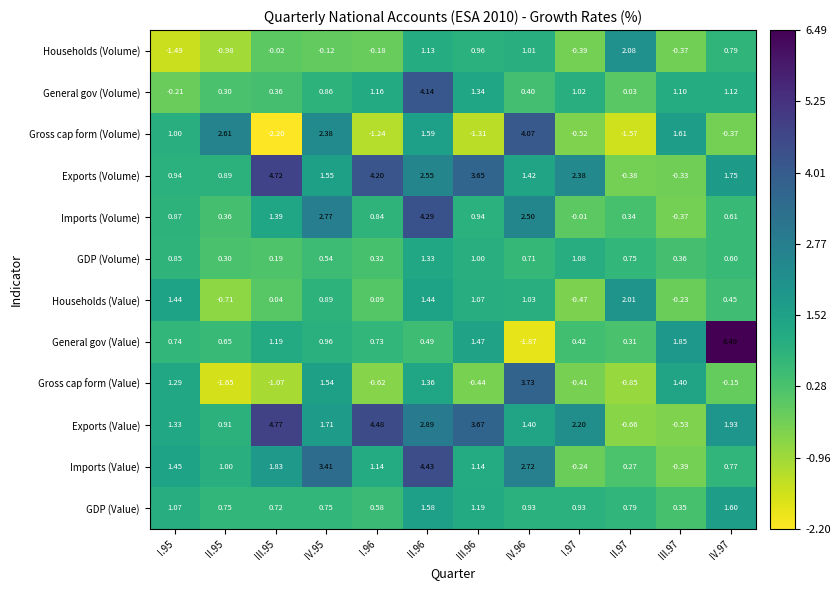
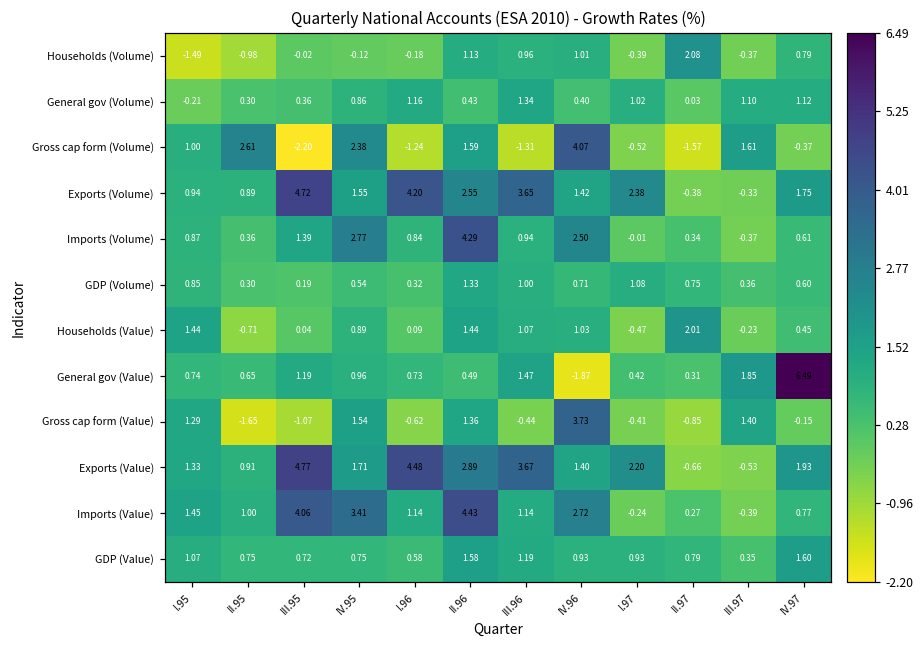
  {
    "Households (Volume)": {
      "I.95": -1.49,
      "II.95": -0.98,
      "III.95": -0.02,
      "IV.95": -0.12,
      "I.96": -0.18,
      "II.96": 1.13,
      "III.96": 0.96,
      "IV.96": 1.01,
      "I.97": -0.39,
      "II.97": 2.08,
      "III.97": -0.37,
      "IV.97": 0.79
    },
    "General gov (Volume)": {
      "I.95": -0.21,
      "II.95": 0.30,
      "III.95": 0.36,
      "IV.95": 0.86,
      "I.96": 1.16,
-     "II.96": 4.14,
+     "II.96": 0.43,
      "III.96": 1.34,
      "IV.96": 0.40,
      "I.97": 1.02,
      "II.97": 0.03,
      "III.97": 1.10,
      "IV.97": 1.12
    },
    "Gross cap form (Volume)": {
      "I.95": 1.00,
      "II.95": 2.61,
      "III.95": -2.20,
      "IV.95": 2.38,
      "I.96": -1.24,
      "II.96": 1.59,
      "III.96": -1.31,
      "IV.96": 4.07,
      "I.97": -0.52,
      "II.97": -1.57,
      "III.97": 1.61,
      "IV.97": -0.37
    },
    "Exports (Volume)": {
      "I.95": 0.94,
      "II.95": 0.89,
      "III.95": 4.72,
      "IV.95": 1.55,
      "I.96": 4.20,
      "II.96": 2.55,
      "III.96": 3.65,
      "IV.96": 1.42,
      "I.97": 2.38,
      "II.97": -0.38,
      "III.97": -0.33,
      "IV.97": 1.75
    },
    "Imports (Volume)": {
      "I.95": 0.87,
      "II.95": 0.36,
      "III.95": 1.39,
      "IV.95": 2.77,
      "I.96": 0.84,
      "II.96": 4.29,
      "III.96": 0.94,
      "IV.96": 2.50,
      "I.97": -0.01,
      "II.97": 0.34,
      "III.97": -0.37,
      "IV.97": 0.61
    },
    "GDP (Volume)": {
      "I.95": 0.85,
      "II.95": 0.30,
      "III.95": 0.19,
      "IV.95": 0.54,
      "I.96": 0.32,
      "II.96": 1.33,
      "III.96": 1.00,
      "IV.96": 0.71,
      "I.97": 1.08,
      "II.97": 0.75,
      "III.97": 0.36,
      "IV.97": 0.60
    },
    "Households (Value)": {
      "I.95": 1.44,
      "II.95": -0.71,
      "III.95": 0.04,
      "IV.95": 0.89,
      "I.96": 0.09,
      "II.96": 1.44,
      "III.96": 1.07,
      "IV.96": 1.03,
      "I.97": -0.47,
      "II.97": 2.01,
      "III.97": -0.23,
      "IV.97": 0.45
    },
    "General gov (Value)": {
      "I.95": 0.74,
      "II.95": 0.65,
      "III.95": 1.19,
      "IV.95": 0.96,
      "I.96": 0.73,
      "II.96": 0.49,
      "III.96": 1.47,
      "IV.96": -1.87,
      "I.97": 0.42,
      "II.97": 0.31,
      "III.97": 1.85,
      "IV.97": 6.49
    },
    "Gross cap form (Value)": {
      "I.95": 1.29,
      "II.95": -1.65,
      "III.95": -1.07,
      "IV.95": 1.54,
      "I.96": -0.62,
      "II.96": 1.36,
      "III.96": -0.44,
      "IV.96": 3.73,
      "I.97": -0.41,
      "II.97": -0.85,
      "III.97": 1.40,
      "IV.97": -0.15
    },
    "Exports (Value)": {
      "I.95": 1.33,
      "II.95": 0.91,
      "III.95": 4.77,
      "IV.95": 1.71,
      "I.96": 4.48,
      "II.96": 2.89,
      "III.96": 3.67,
      "IV.96": 1.40,
      "I.97": 2.20,
      "II.97": -0.66,
      "III.97": -0.53,
      "IV.97": 1.93
    },
    "Imports (Value)": {
      "I.95": 1.45,
      "II.95": 1.00,
-     "III.95": 1.83,
+     "III.95": 4.06,
      "IV.95": 3.41,
      "I.96": 1.14,
      "II.96": 4.43,
      "III.96": 1.14,
      "IV.96": 2.72,
      "I.97": -0.24,
      "II.97": 0.27,
      "III.97": -0.39,
      "IV.97": 0.77
    },
    "GDP (Value)": {
      "I.95": 1.07,
      "II.95": 0.75,
      "III.95": 0.72,
      "IV.95": 0.75,
      "I.96": 0.58,
      "II.96": 1.58,
      "III.96": 1.19,
      "IV.96": 0.93,
      "I.97": 0.93,
      "II.97": 0.79,
      "III.97": 0.35,
      "IV.97": 1.60
    }
  }
